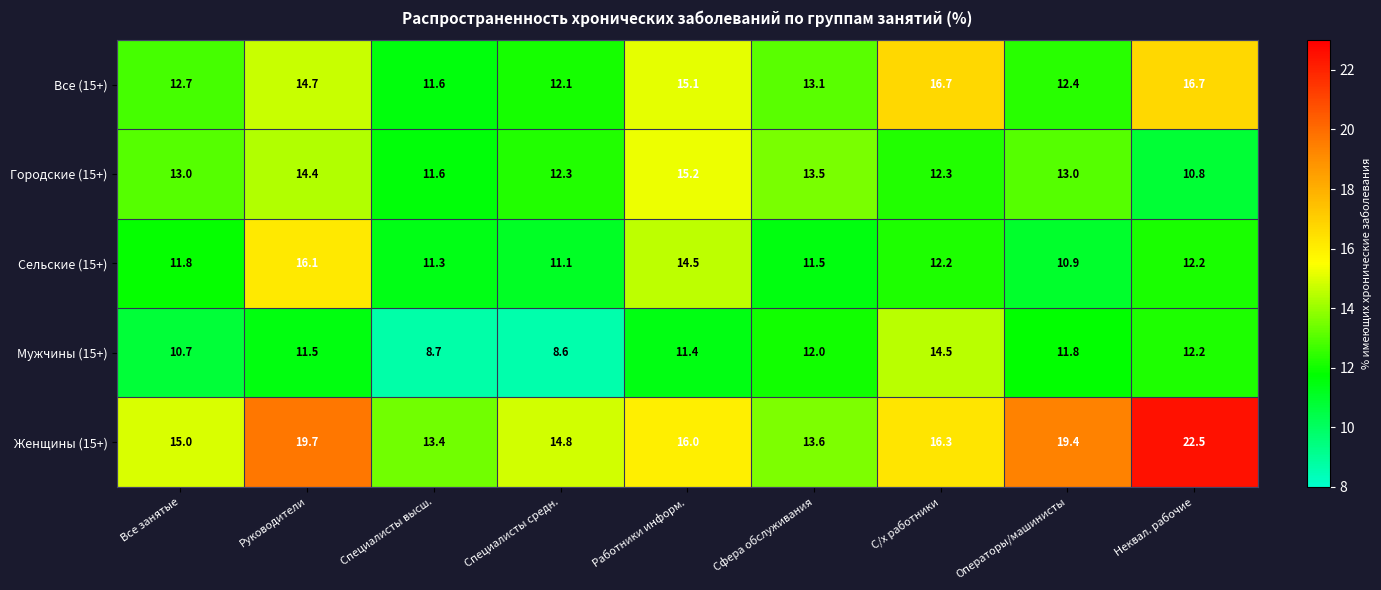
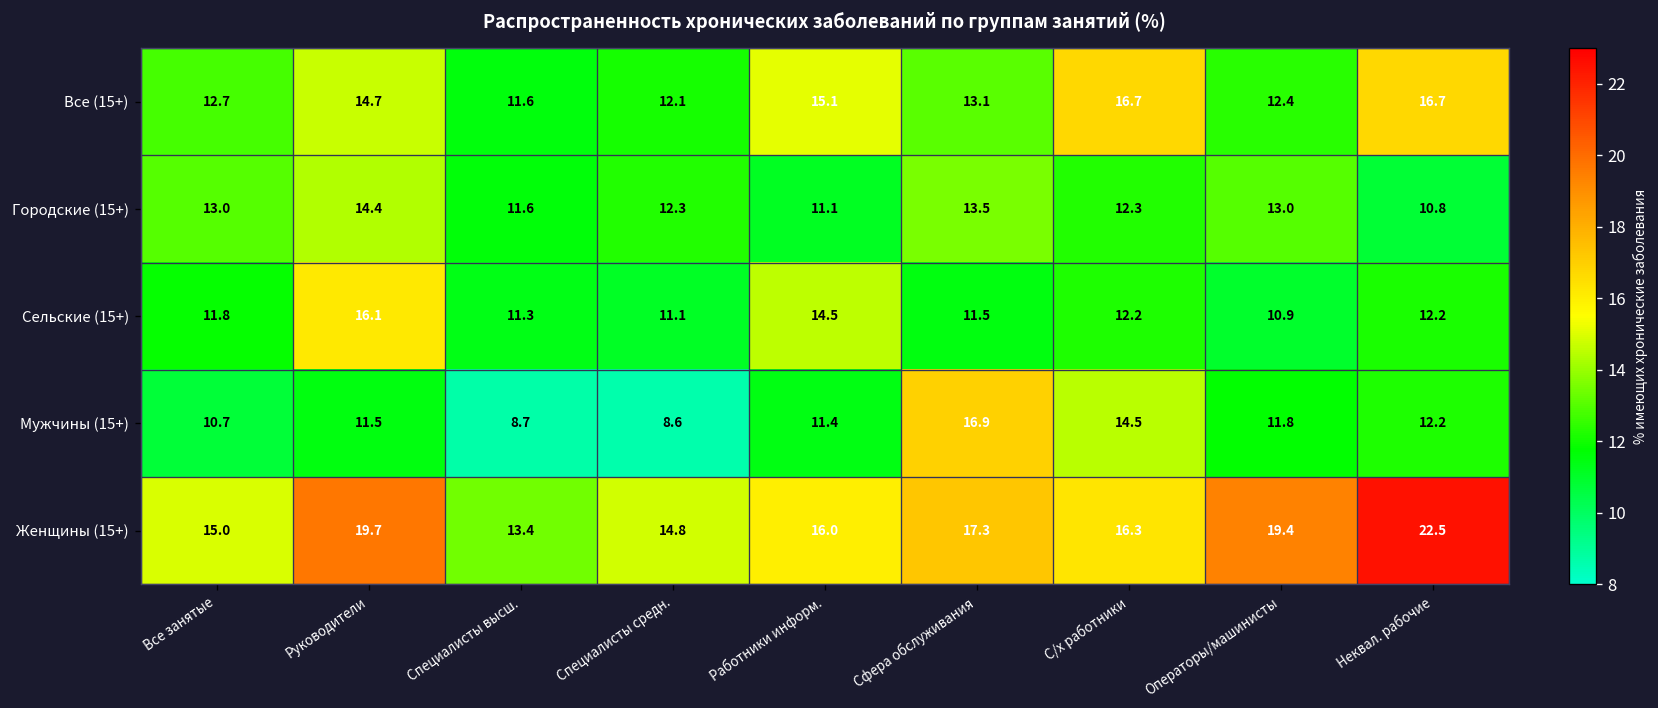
  {
    "Все (15+)": {
      "Все занятые": 12.7,
      "Руководители": 14.7,
      "Специалисты высш.": 11.6,
      "Специалисты средн.": 12.1,
      "Работники информ.": 15.1,
      "Сфера обслуживания": 13.1,
      "С/х работники": 16.7,
      "Операторы/машинисты": 12.4,
      "Неквал. рабочие": 16.7
    },
    "Городские (15+)": {
      "Все занятые": 13.0,
      "Руководители": 14.4,
      "Специалисты высш.": 11.6,
      "Специалисты средн.": 12.3,
-     "Работники информ.": 15.2,
+     "Работники информ.": 11.1,
      "Сфера обслуживания": 13.5,
      "С/х работники": 12.3,
      "Операторы/машинисты": 13.0,
      "Неквал. рабочие": 10.8
    },
    "Сельские (15+)": {
      "Все занятые": 11.8,
      "Руководители": 16.1,
      "Специалисты высш.": 11.3,
      "Специалисты средн.": 11.1,
      "Работники информ.": 14.5,
      "Сфера обслуживания": 11.5,
      "С/х работники": 12.2,
      "Операторы/машинисты": 10.9,
      "Неквал. рабочие": 12.2
    },
    "Мужчины (15+)": {
      "Все занятые": 10.7,
      "Руководители": 11.5,
      "Специалисты высш.": 8.7,
      "Специалисты средн.": 8.6,
      "Работники информ.": 11.4,
-     "Сфера обслуживания": 12.0,
+     "Сфера обслуживания": 16.9,
      "С/х работники": 14.5,
      "Операторы/машинисты": 11.8,
      "Неквал. рабочие": 12.2
    },
    "Женщины (15+)": {
      "Все занятые": 15.0,
      "Руководители": 19.7,
      "Специалисты высш.": 13.4,
      "Специалисты средн.": 14.8,
      "Работники информ.": 16.0,
-     "Сфера обслуживания": 13.6,
+     "Сфера обслуживания": 17.3,
      "С/х работники": 16.3,
      "Операторы/машинисты": 19.4,
      "Неквал. рабочие": 22.5
    }
  }
